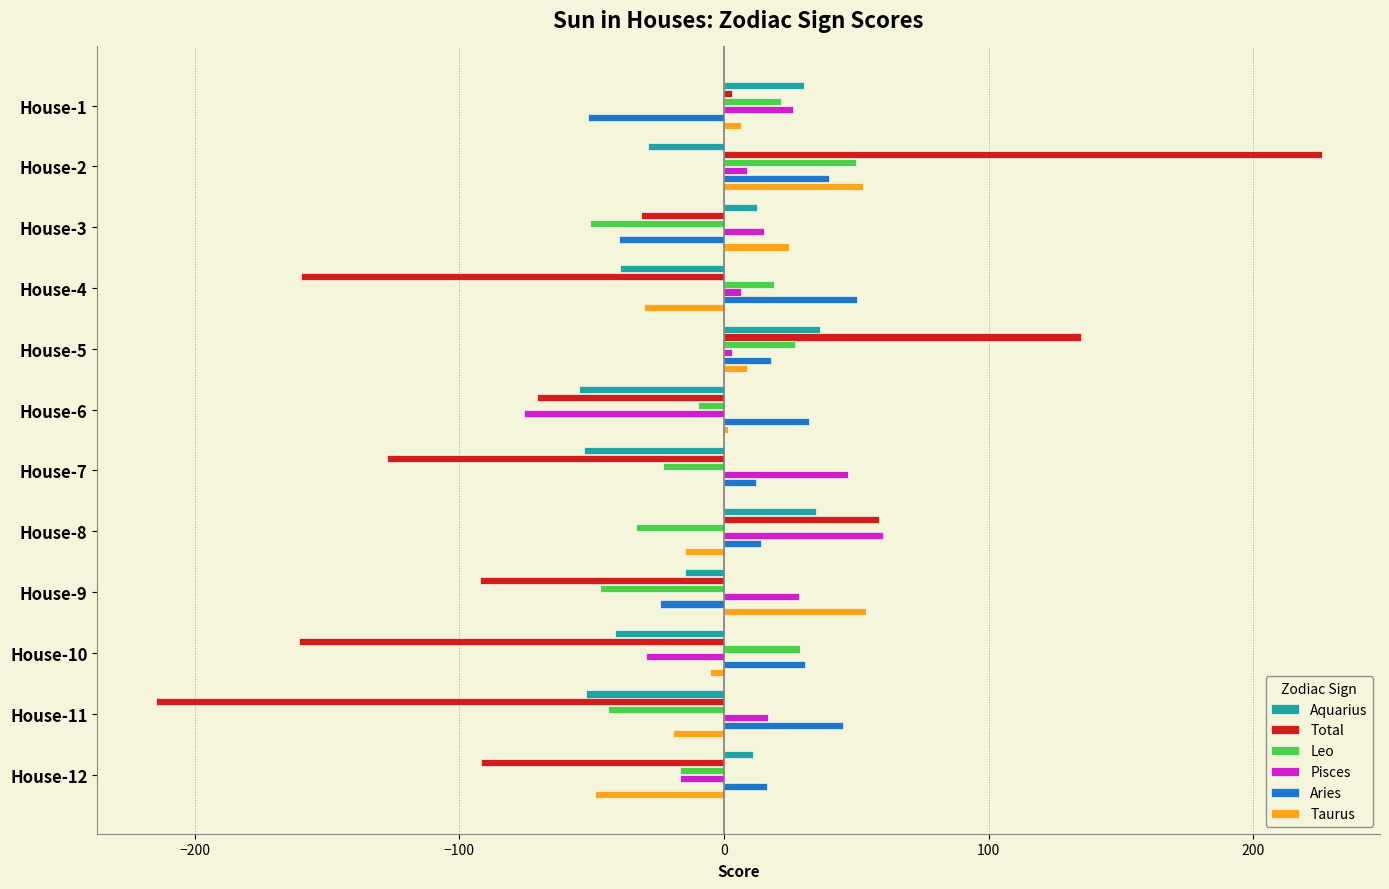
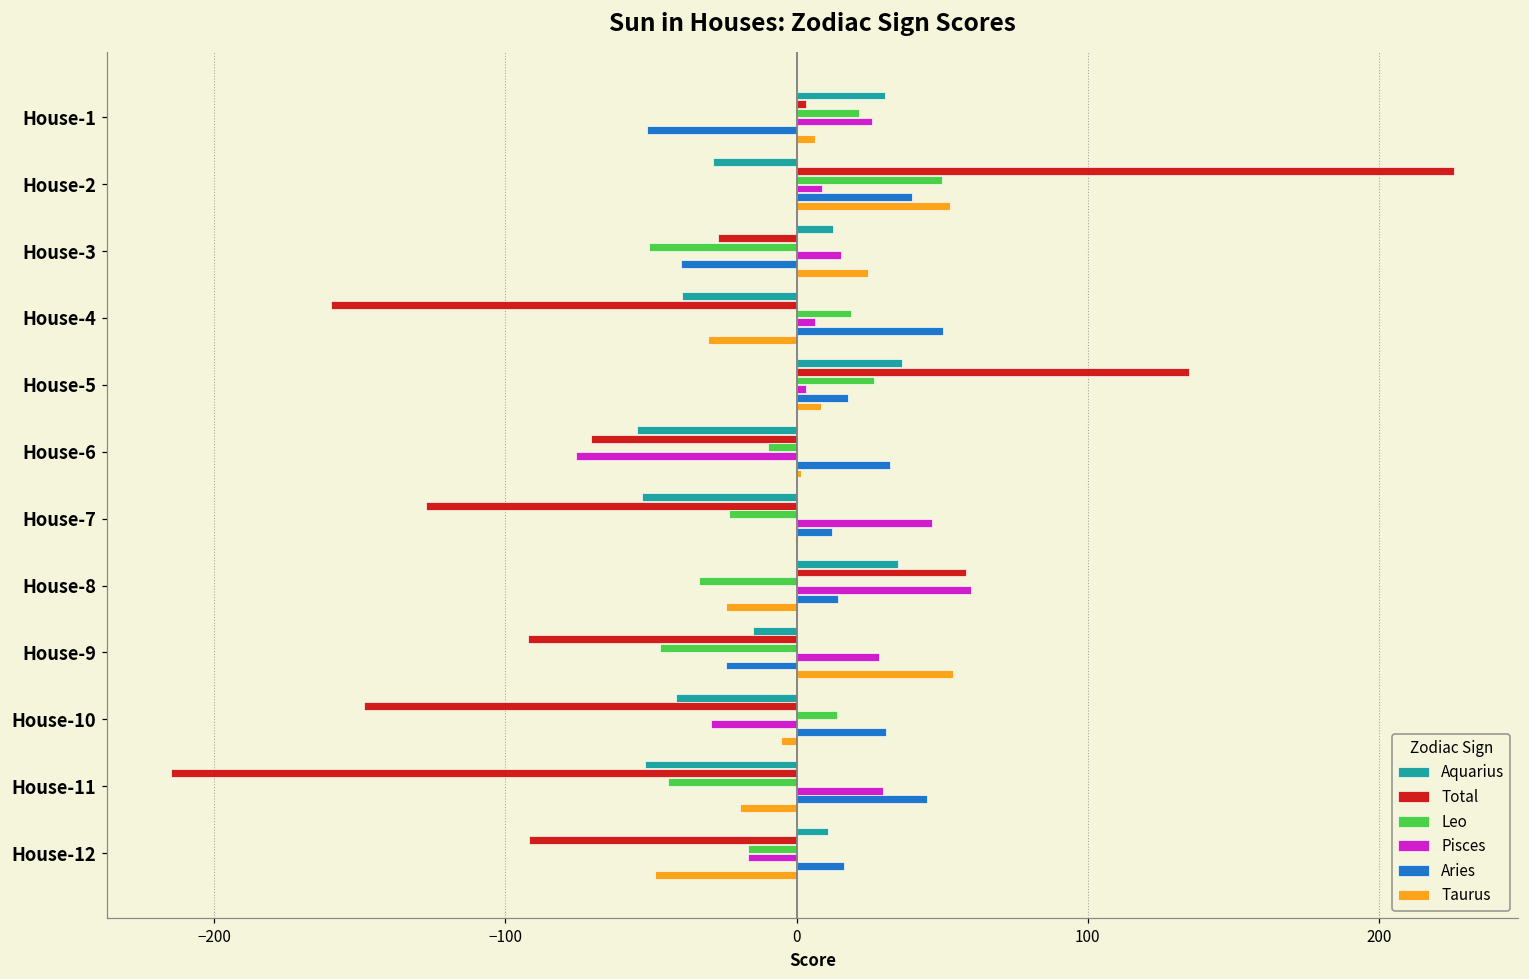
  {
    "Aquarius": {
      "House-1": 30,
      "House-2": -29,
      "House-3": 12,
      "House-4": -39,
      "House-5": 36,
      "House-6": -55,
      "House-7": -53,
      "House-8": 35,
      "House-9": -15,
      "House-10": -41,
      "House-11": -52,
      "House-12": 11
    },
    "Total": {
      "House-1": 3,
      "House-2": 226,
-     "House-3": -31,
+     "House-3": -27,
      "House-4": -160,
      "House-5": 135,
      "House-6": -71,
      "House-7": -127,
      "House-8": 58,
      "House-9": -92,
-     "House-10": -160,
+     "House-10": -149,
      "House-11": -215,
      "House-12": -92
    },
    "Leo": {
      "House-1": 22,
      "House-2": 50,
      "House-3": -51,
      "House-4": 19,
      "House-5": 27,
      "House-6": -10,
      "House-7": -23,
      "House-8": -33,
      "House-9": -47,
-     "House-10": 29,
+     "House-10": 14,
      "House-11": -44,
      "House-12": -17
    },
    "Pisces": {
      "House-1": 26,
      "House-2": 9,
      "House-3": 15,
      "House-4": 6,
      "House-5": 3,
      "House-6": -76,
      "House-7": 47,
      "House-8": 60,
      "House-9": 28,
      "House-10": -30,
-     "House-11": 17,
+     "House-11": 30,
      "House-12": -17
    },
    "Aries": {
      "House-1": -52,
      "House-2": 40,
      "House-3": -40,
      "House-4": 50,
      "House-5": 18,
      "House-6": 32,
      "House-7": 12,
      "House-8": 14,
      "House-9": -24,
      "House-10": 31,
      "House-11": 45,
      "House-12": 16
    },
    "Taurus": {
      "House-1": 6,
      "House-2": 53,
      "House-3": 25,
      "House-4": -30,
      "House-5": 8,
      "House-6": 2,
-     "House-8": -15,
+     "House-8": -24,
      "House-9": 54,
      "House-10": -5,
      "House-11": -19,
      "House-12": -49
    }
  }
